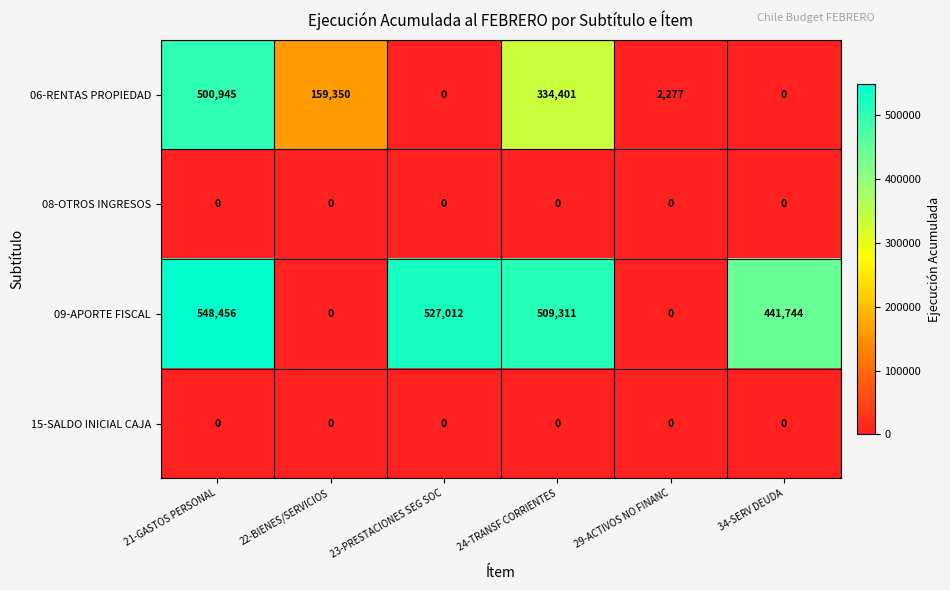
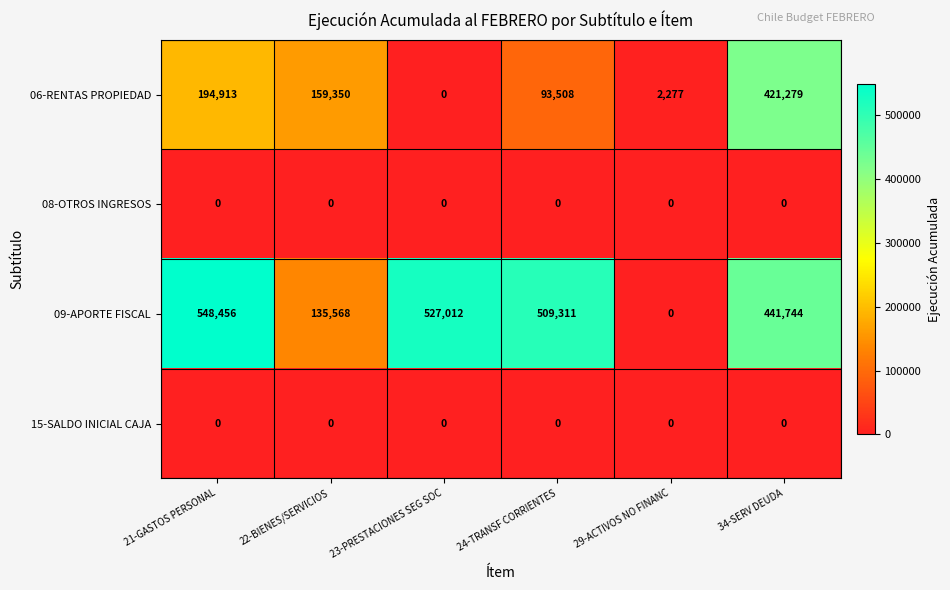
  {
    "06-RENTAS PROPIEDAD": {
-     "21-GASTOS PERSONAL": "500,945",
+     "21-GASTOS PERSONAL": "194,913",
      "22-BIENES/SERVICIOS": "159,350",
      "23-PRESTACIONES SEG SOC": "0",
-     "24-TRANSF CORRIENTES": "334,401",
+     "24-TRANSF CORRIENTES": "93,508",
      "29-ACTIVOS NO FINANC": "2,277",
-     "34-SERV DEUDA": "0"
+     "34-SERV DEUDA": "421,279"
    },
    "08-OTROS INGRESOS": {
      "21-GASTOS PERSONAL": "0",
      "22-BIENES/SERVICIOS": "0",
      "23-PRESTACIONES SEG SOC": "0",
      "24-TRANSF CORRIENTES": "0",
      "29-ACTIVOS NO FINANC": "0",
      "34-SERV DEUDA": "0"
    },
    "09-APORTE FISCAL": {
      "21-GASTOS PERSONAL": "548,456",
-     "22-BIENES/SERVICIOS": "0",
+     "22-BIENES/SERVICIOS": "135,568",
      "23-PRESTACIONES SEG SOC": "527,012",
      "24-TRANSF CORRIENTES": "509,311",
      "29-ACTIVOS NO FINANC": "0",
      "34-SERV DEUDA": "441,744"
    },
    "15-SALDO INICIAL CAJA": {
      "21-GASTOS PERSONAL": "0",
      "22-BIENES/SERVICIOS": "0",
      "23-PRESTACIONES SEG SOC": "0",
      "24-TRANSF CORRIENTES": "0",
      "29-ACTIVOS NO FINANC": "0",
      "34-SERV DEUDA": "0"
    }
  }
